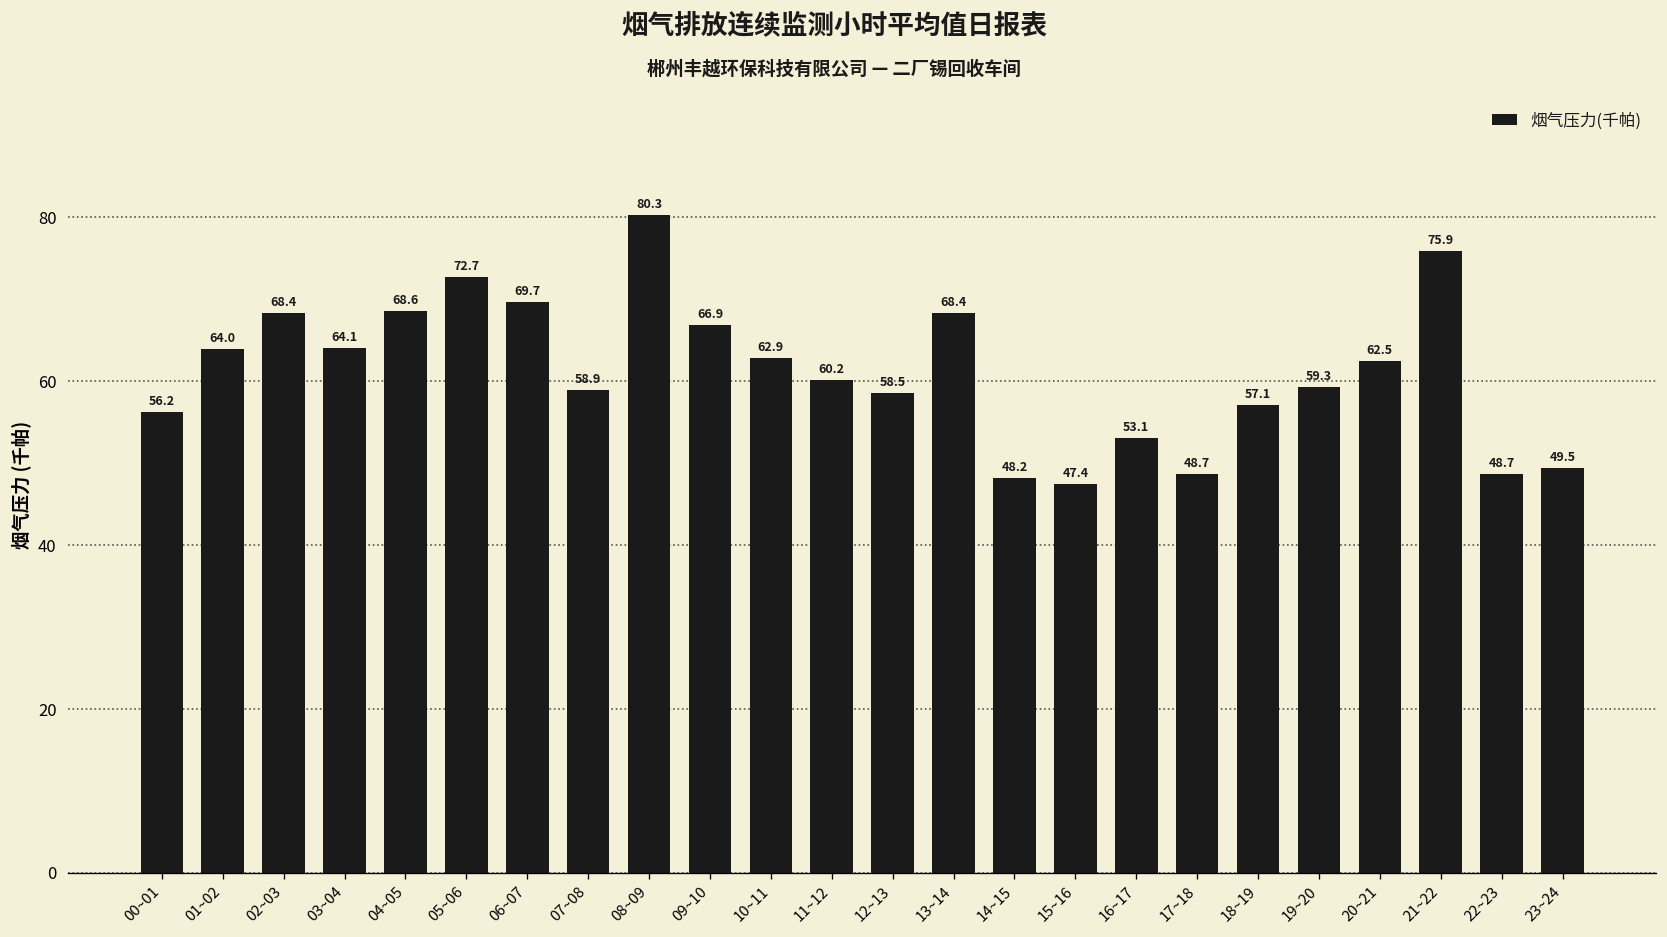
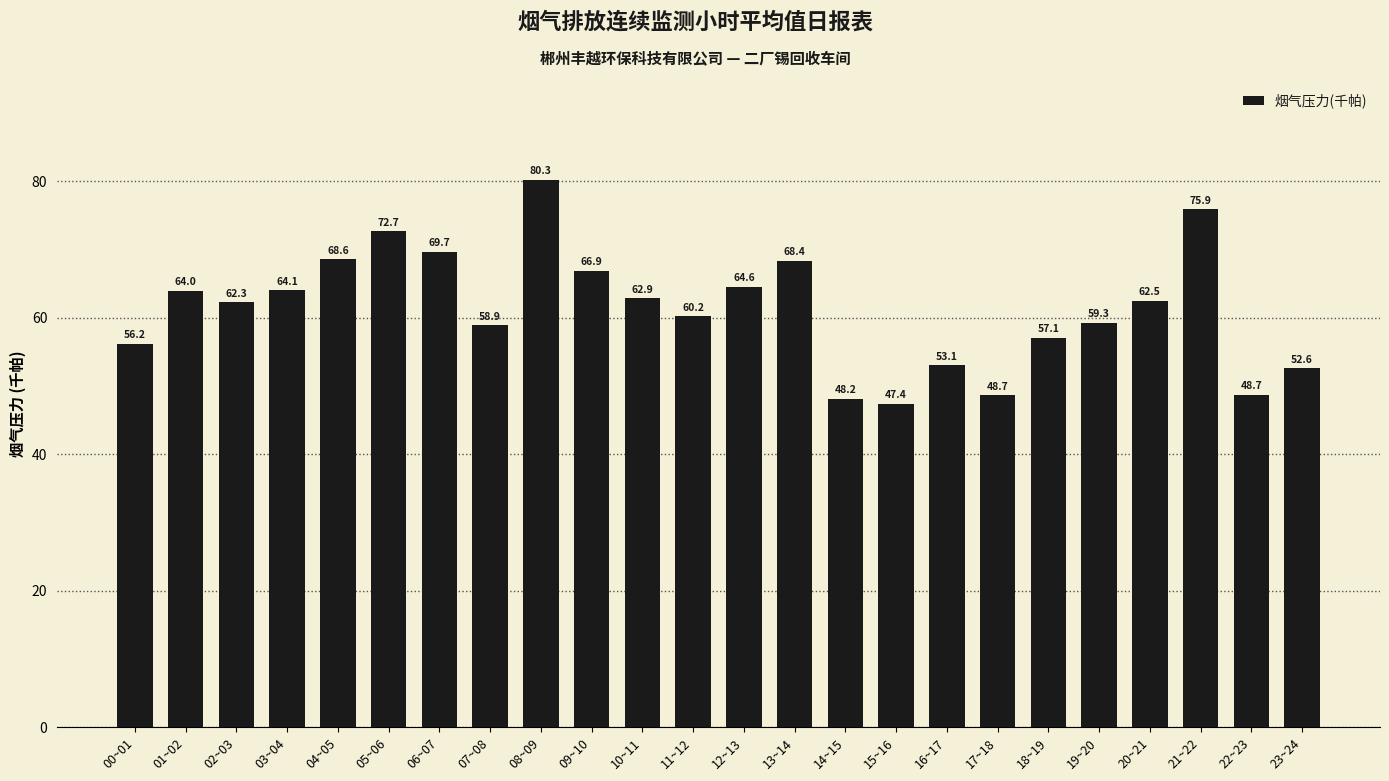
  {
    "00~01": 56.2,
    "01~02": 64.0,
-   "02~03": 68.4,
+   "02~03": 62.3,
    "03~04": 64.1,
    "04~05": 68.6,
    "05~06": 72.7,
    "06~07": 69.7,
    "07~08": 58.9,
    "08~09": 80.3,
    "09~10": 66.9,
    "10~11": 62.9,
    "11~12": 60.2,
-   "12~13": 58.5,
+   "12~13": 64.6,
    "13~14": 68.4,
    "14~15": 48.2,
    "15~16": 47.4,
    "16~17": 53.1,
    "17~18": 48.7,
    "18~19": 57.1,
    "19~20": 59.3,
    "20~21": 62.5,
    "21~22": 75.9,
    "22~23": 48.7,
-   "23~24": 49.5
+   "23~24": 52.6
  }
